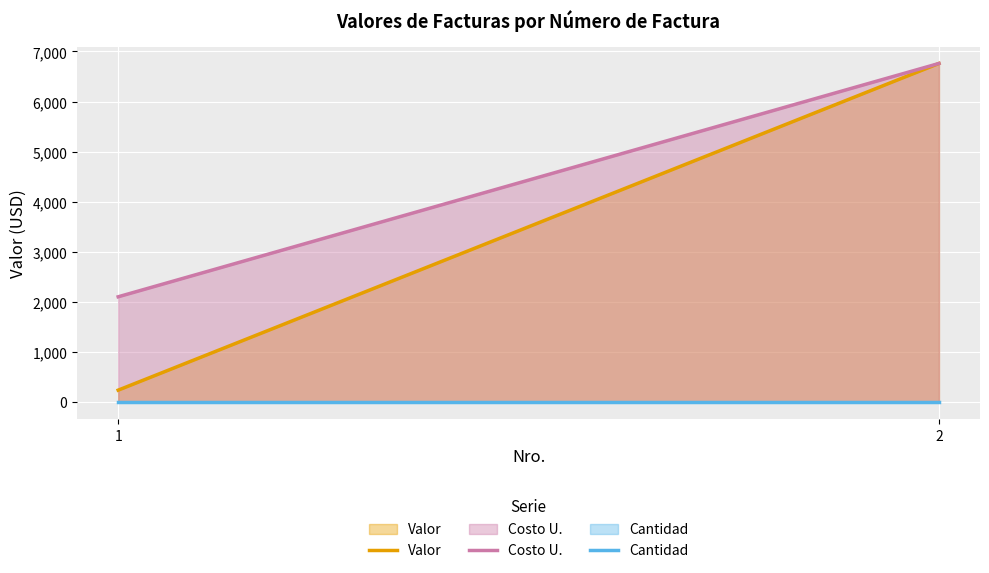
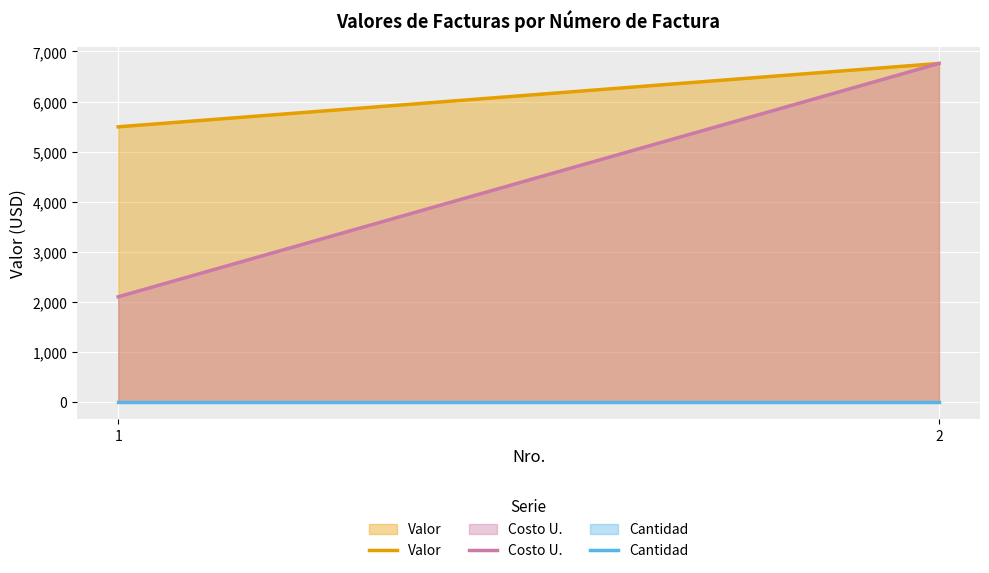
  {
    "Valor": {
-     "1": "200"
+     "1": "5,500"
    },
    "Costo U.": {
      "1": "2,100"
    },
    "Cantidad": {
      "1": "0",
      "2": "0"
    }
  }
